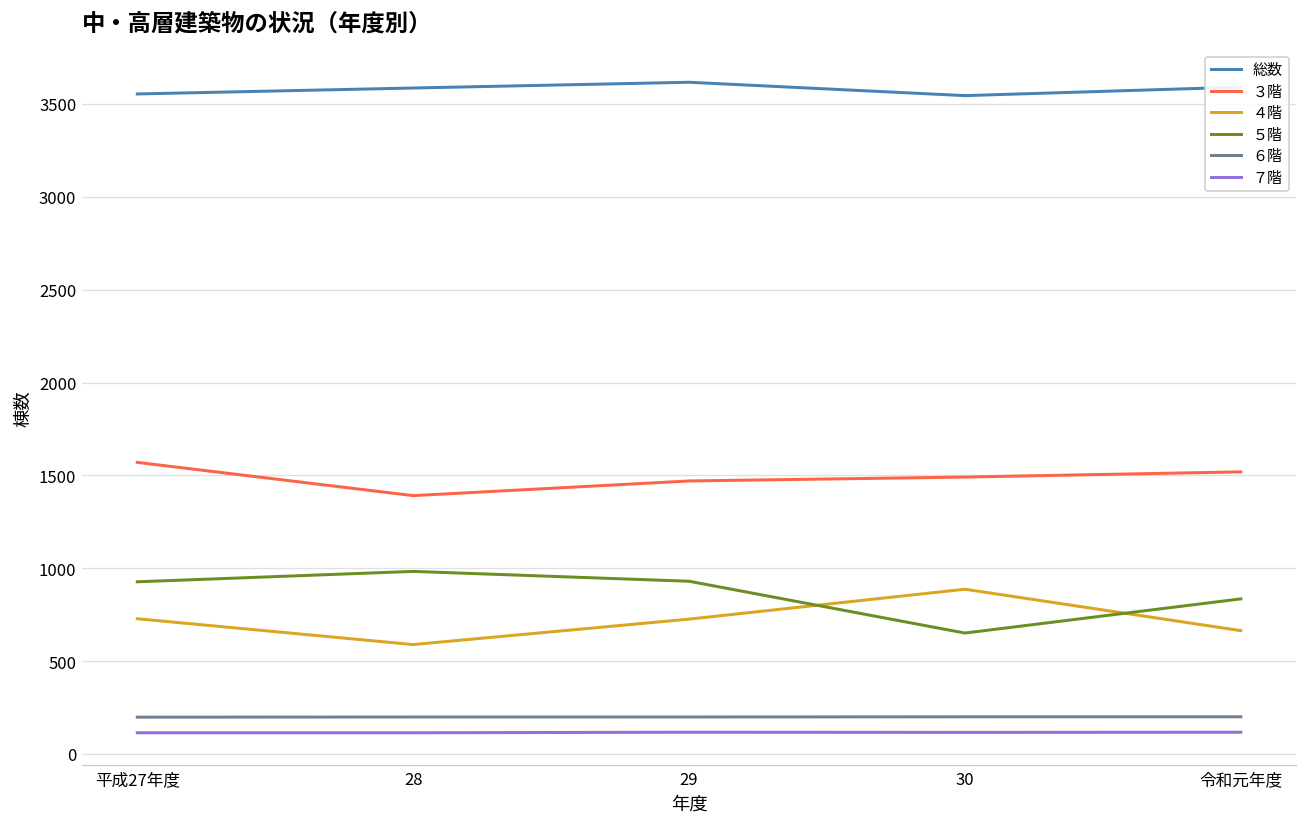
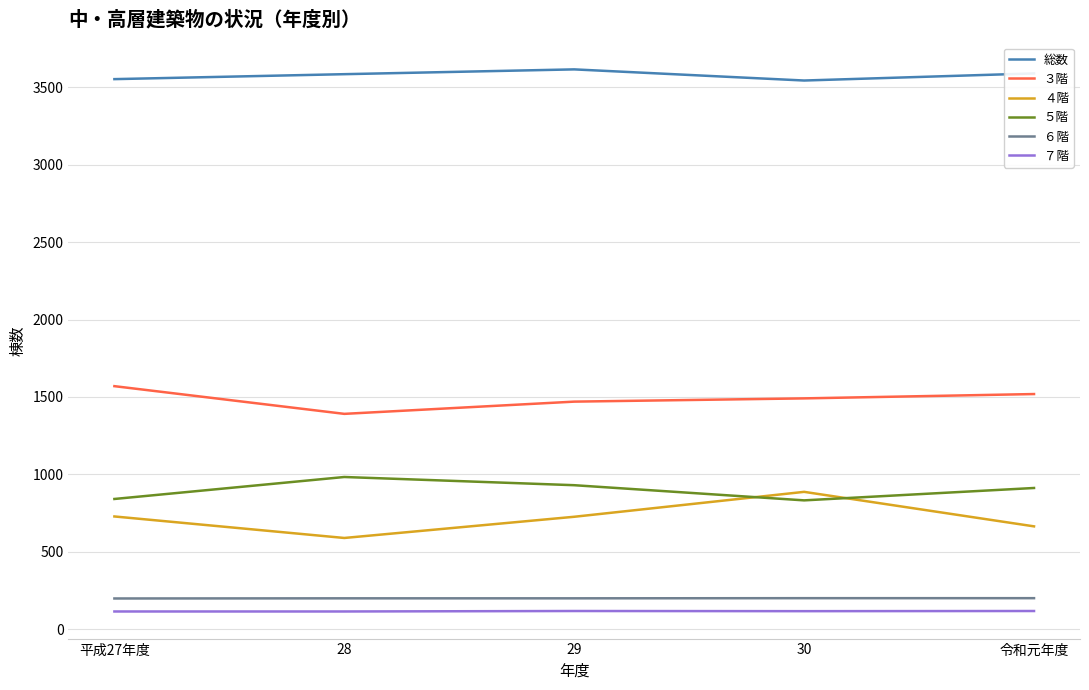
  {
    "３階": {
      "平成27年度": 1570,
      "28": 1390,
      "29": 1470,
      "30": 1490,
      "令和元年度": 1520
    },
    "４階": {
      "平成27年度": 730,
      "28": 590,
      "29": 730,
      "30": 890,
      "令和元年度": 660
    },
    "５階": {
-     "平成27年度": 930,
+     "平成27年度": 840,
      "28": 980,
      "29": 930,
-     "30": 650,
-     "令和元年度": 840
+     "30": 830,
+     "令和元年度": 910
    },
    "７階": {
      "平成27年度": 110,
      "28": 110,
      "29": 120,
      "30": 120,
      "令和元年度": 120
    }
  }
